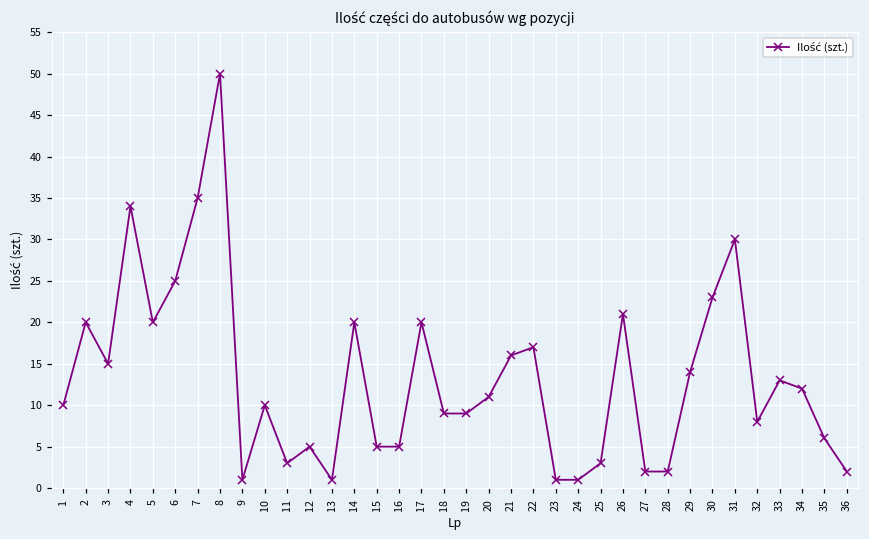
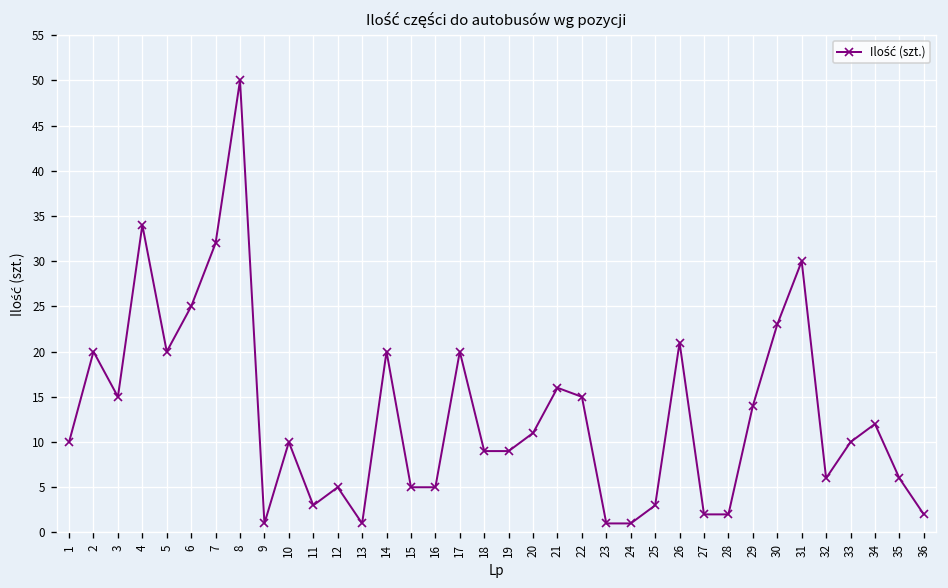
  {
    "1": 10,
    "2": 20,
    "3": 15,
    "4": 34,
    "5": 20,
    "6": 25,
-   "7": 35,
+   "7": 32,
    "8": 50,
    "9": 1,
    "10": 10,
    "11": 3,
    "12": 5,
    "13": 1,
    "14": 20,
    "15": 5,
    "16": 5,
    "17": 20,
    "18": 9,
    "19": 9,
    "20": 11,
    "21": 16,
-   "22": 17,
+   "22": 15,
    "23": 1,
    "24": 1,
    "25": 3,
    "26": 21,
    "27": 2,
    "28": 2,
    "29": 14,
    "30": 23,
    "31": 30,
-   "32": 8,
-   "33": 13,
+   "32": 6,
+   "33": 10,
    "34": 12,
    "35": 6,
    "36": 2
  }
